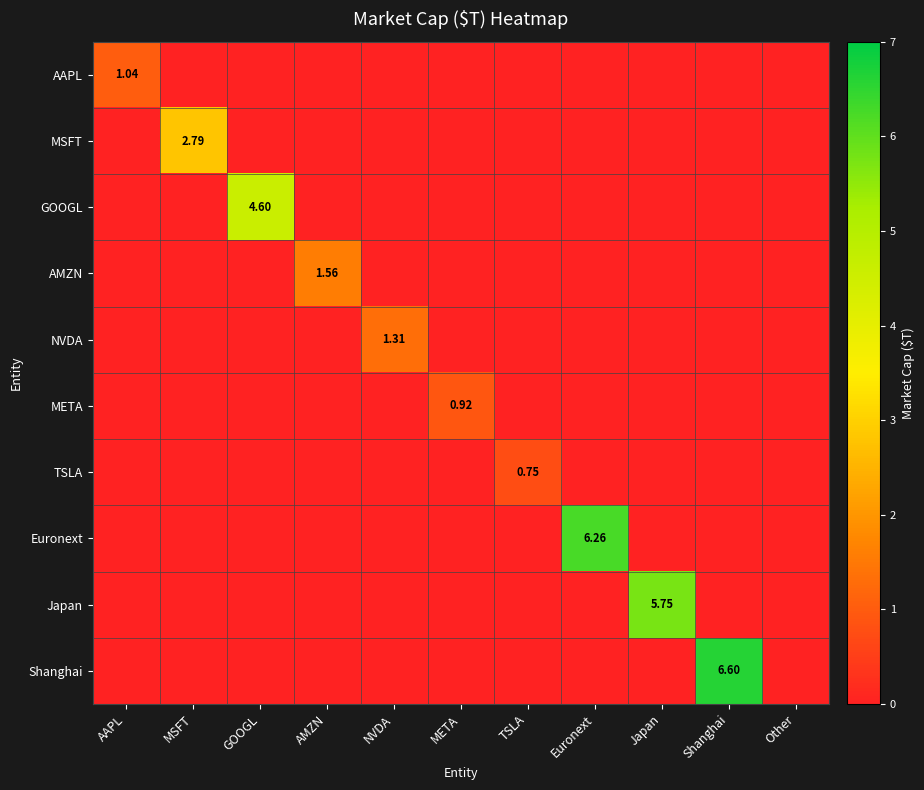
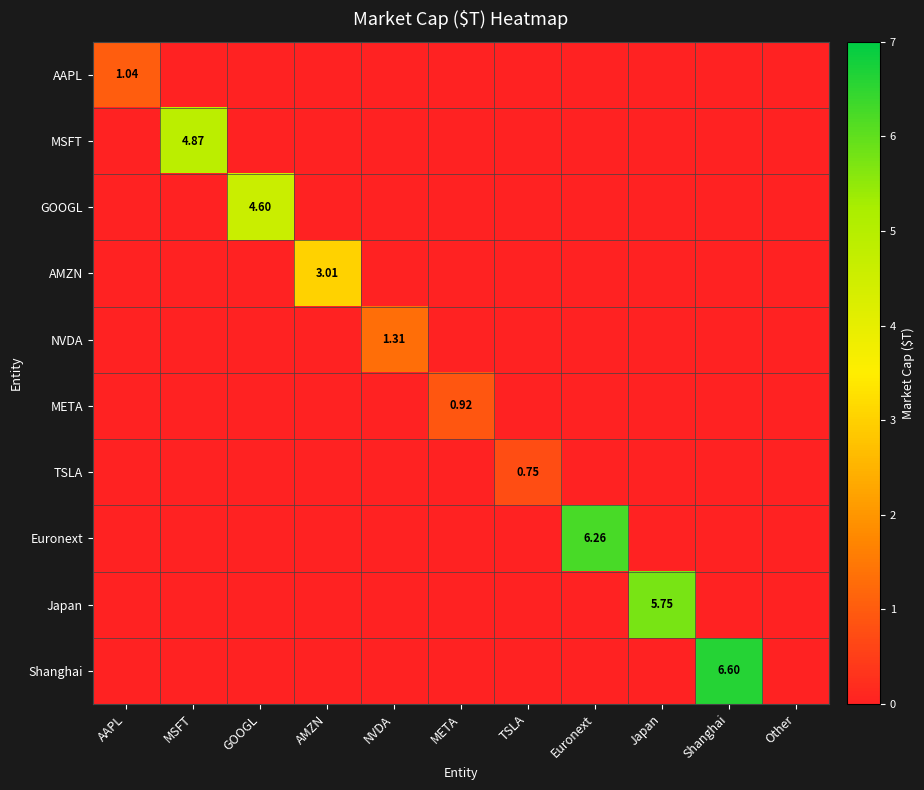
  {
    "AAPL": {
      "AAPL": 1.04
    },
    "MSFT": {
-     "MSFT": 2.79
+     "MSFT": 4.87
    },
    "GOOGL": {
      "GOOGL": 4.60
    },
    "AMZN": {
-     "AMZN": 1.56
+     "AMZN": 3.01
    },
    "NVDA": {
      "NVDA": 1.31
    },
    "META": {
      "META": 0.92
    },
    "TSLA": {
      "TSLA": 0.75
    },
    "Euronext": {
      "Euronext": 6.26
    },
    "Japan": {
      "Japan": 5.75
    },
    "Shanghai": {
      "Shanghai": 6.60
    }
  }
